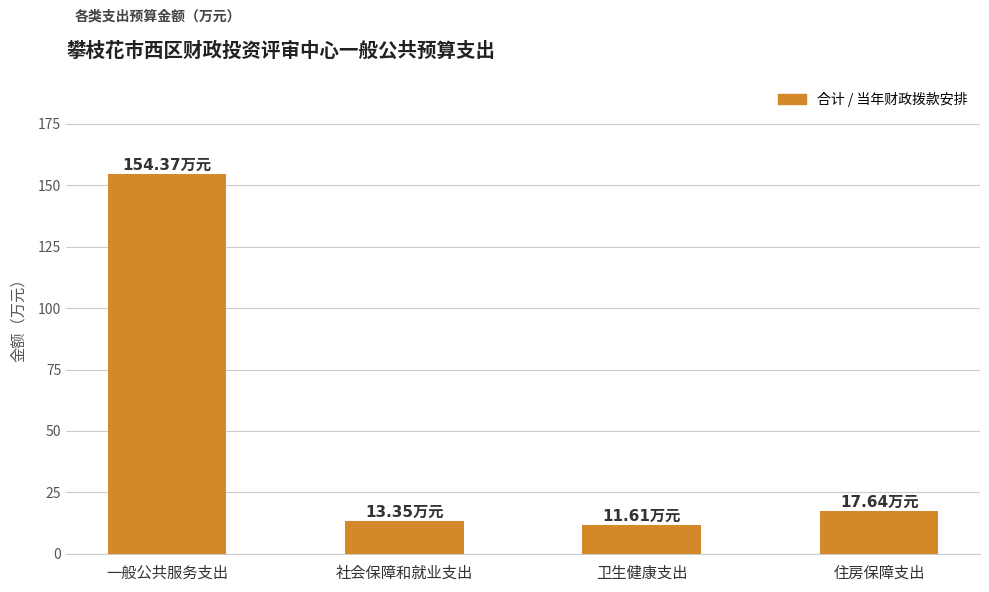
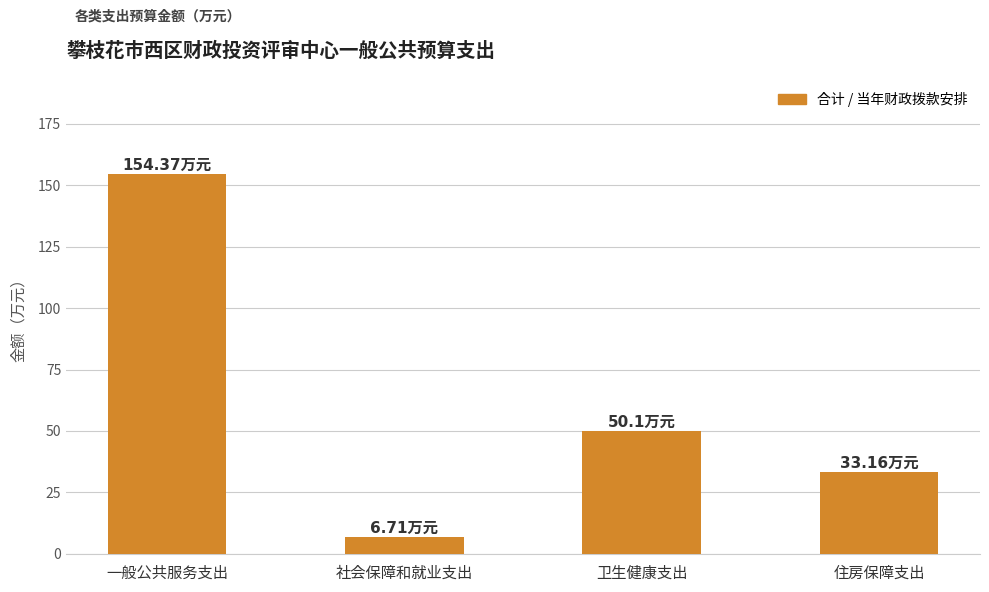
  {
    "一般公共服务支出": 154.37,
-   "社会保障和就业支出": 13.35,
-   "卫生健康支出": 11.61,
-   "住房保障支出": 17.64
+   "社会保障和就业支出": 6.71,
+   "卫生健康支出": 50.1,
+   "住房保障支出": 33.16
  }
